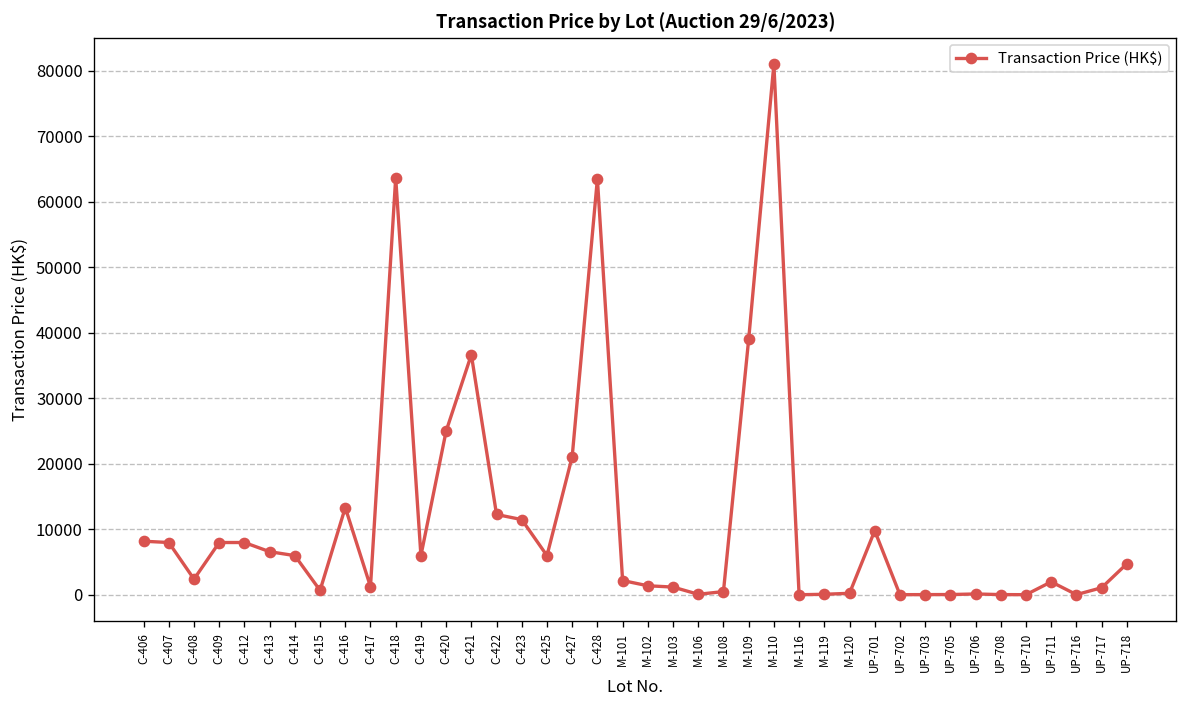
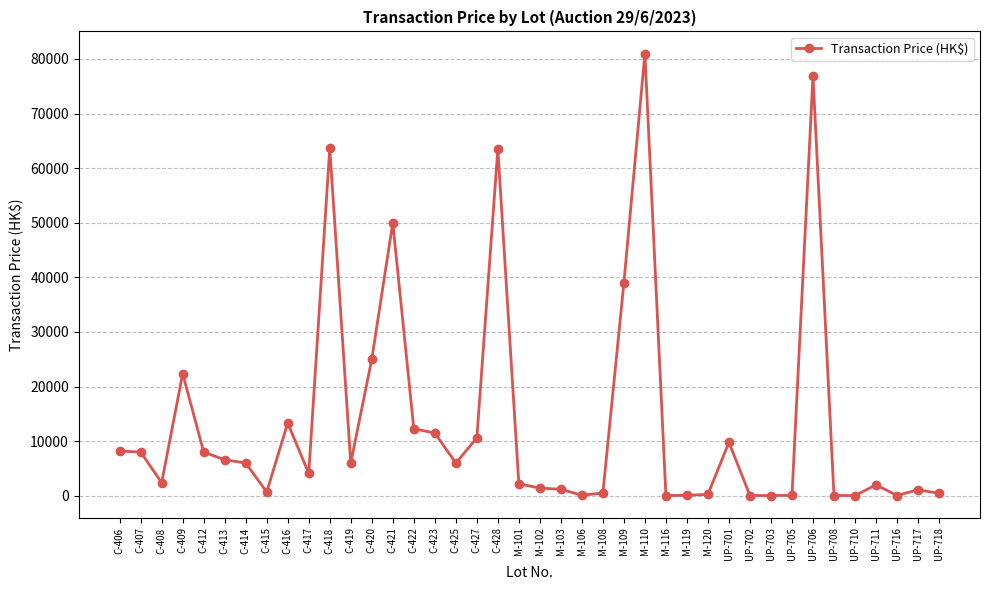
  {
    "C-406": 8000,
    "C-407": 8000,
    "C-408": 2000,
-   "C-409": 8000,
+   "C-409": 22000,
    "C-412": 8000,
    "C-413": 7000,
    "C-414": 6000,
    "C-415": 1000,
    "C-416": 13000,
-   "C-417": 1000,
+   "C-417": 4000,
    "C-418": 64000,
    "C-419": 6000,
    "C-420": 25000,
-   "C-421": 37000,
+   "C-421": 50000,
    "C-422": 12000,
    "C-423": 12000,
    "C-425": 6000,
-   "C-427": 21000,
+   "C-427": 11000,
    "C-428": 64000,
    "M-101": 2000,
    "M-102": 1000,
    "M-103": 1000,
    "M-106": 0,
    "M-108": 1000,
    "M-109": 39000,
    "M-110": 81000,
    "M-116": 0,
    "M-119": 0,
    "M-120": 0,
    "UP-701": 10000,
    "UP-702": 0,
    "UP-703": 0,
    "UP-705": 0,
-   "UP-706": 0,
+   "UP-706": 77000,
    "UP-708": 0,
    "UP-710": 0,
    "UP-711": 2000,
    "UP-716": 0,
    "UP-717": 1000,
-   "UP-718": 5000
+   "UP-718": 0
  }
